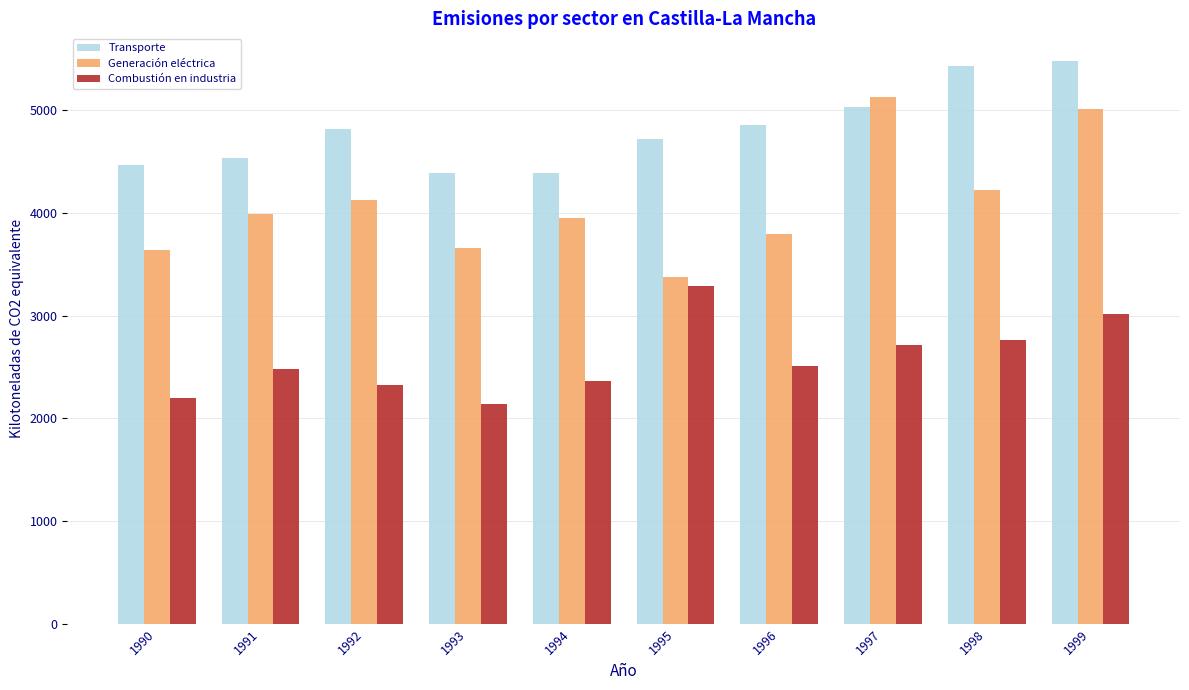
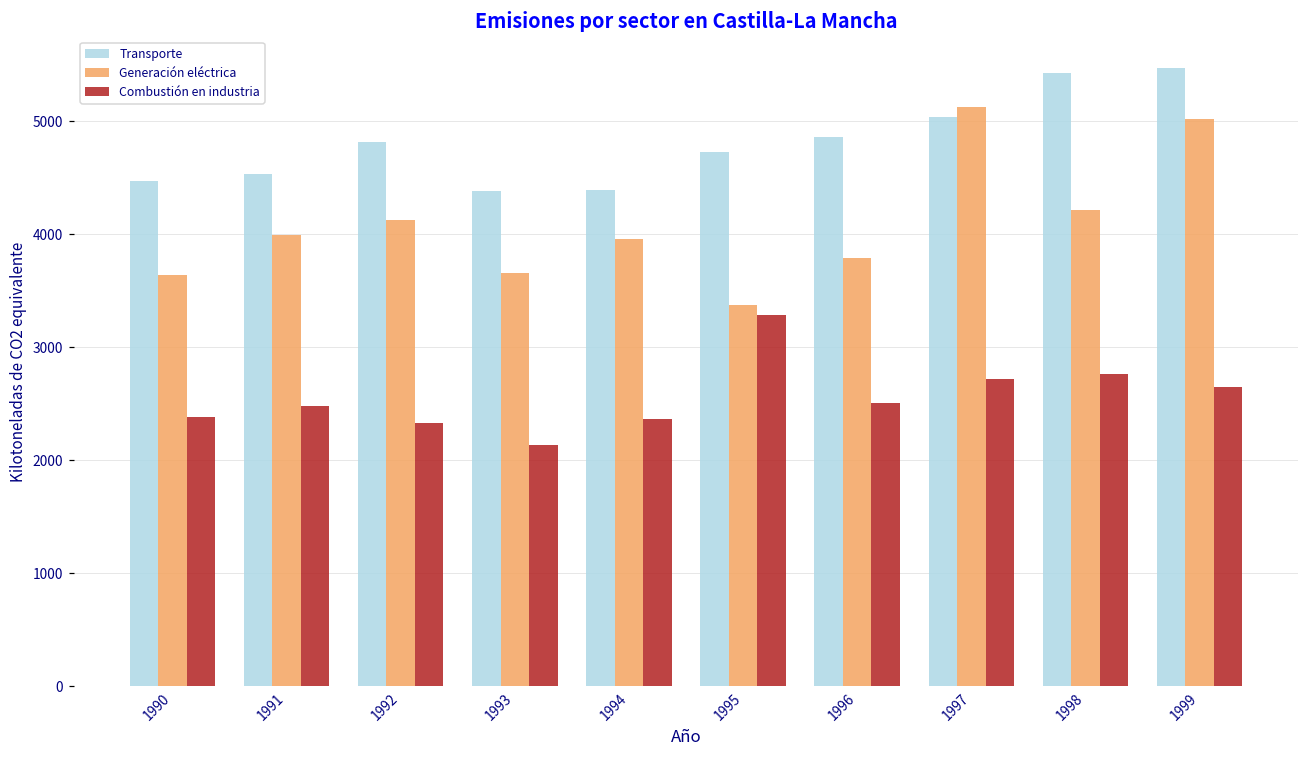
  {
    "Transporte": {
      "1990": 4470,
      "1991": 4530,
      "1992": 4820,
      "1993": 4390,
      "1994": 4390,
      "1995": 4730,
      "1996": 4860,
      "1997": 5040,
      "1998": 5430,
      "1999": 5480
    },
    "Generación eléctrica": {
      "1990": 3640,
      "1991": 3990,
      "1992": 4120,
      "1993": 3660,
      "1994": 3950,
      "1995": 3370,
      "1996": 3790,
      "1997": 5130,
      "1998": 4220,
      "1999": 5020
    },
    "Combustión en industria": {
-     "1990": 2190,
+     "1990": 2390,
      "1991": 2480,
      "1992": 2330,
      "1993": 2140,
      "1994": 2370,
      "1995": 3290,
      "1996": 2510,
      "1997": 2720,
      "1998": 2760,
-     "1999": 3020
+     "1999": 2650
    }
  }
